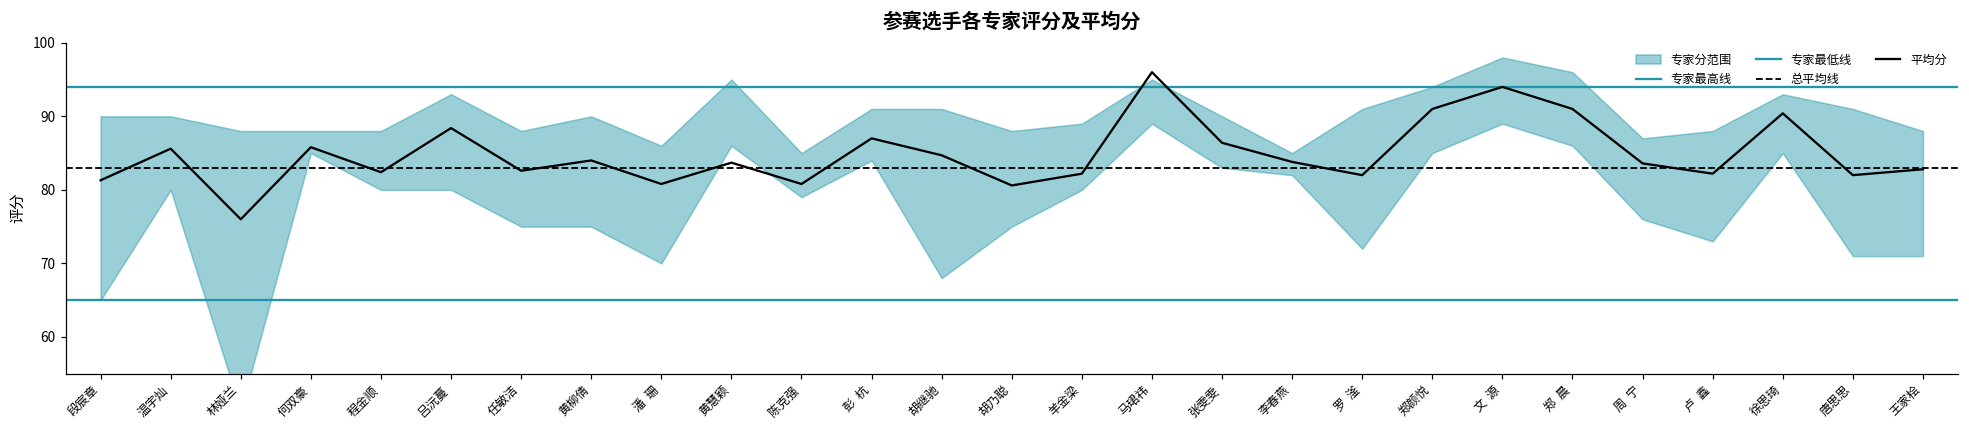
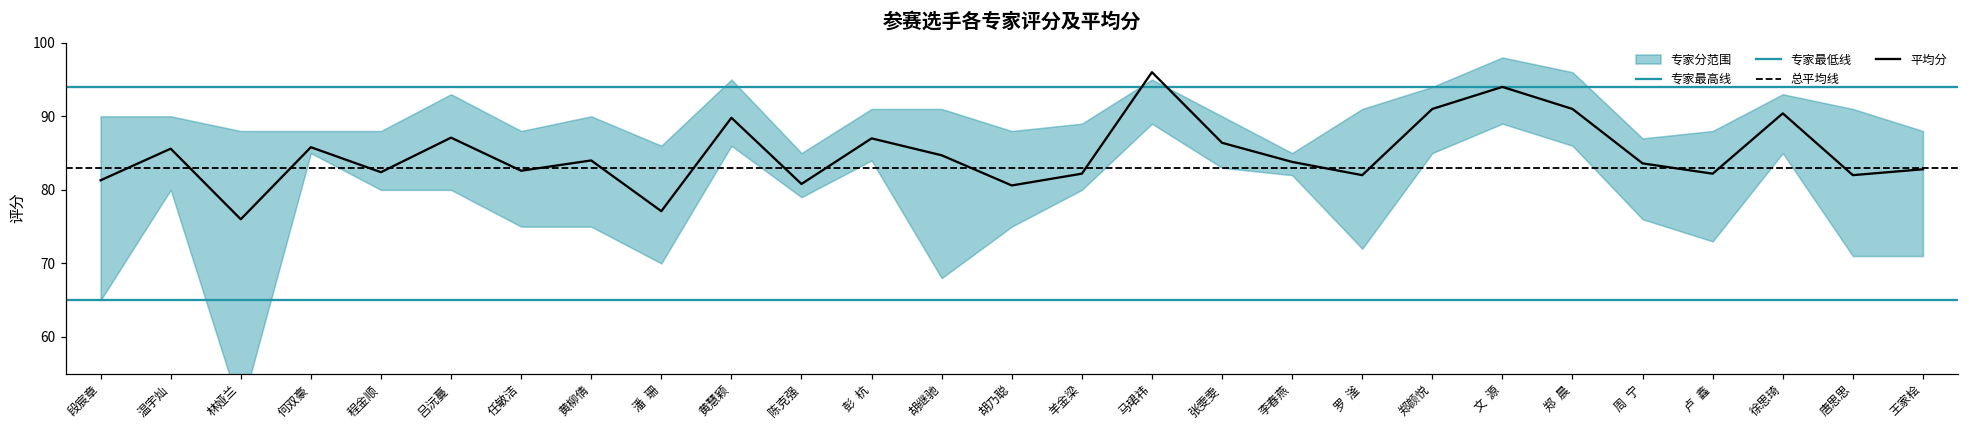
  {
    "平均分": {
      "段宸章": 81,
      "温宇灿": 86,
      "林娅兰": 76,
      "何双豪": 86,
      "程金顺": 82,
-     "吕沅蔓": 88,
+     "吕沅蔓": 87,
      "任敏洁": 83,
      "黄柳倩": 84,
-     "潘 珊": 81,
-     "黄慧颖": 84,
+     "潘 珊": 77,
+     "黄慧颖": 90,
      "陈克强": 81,
      "彭 杭": 87,
      "胡继驰": 85,
      "胡乃聪": 81,
      "羊金梁": 82,
      "马珺祎": 96,
      "张雯雯": 86,
      "李春燕": 84,
      "罗 滏": 82,
      "郑颜悦": 91,
      "文 源": 94,
      "郑 晨": 91,
      "周 宁": 84,
      "卢 鑫": 82,
      "徐思琦": 90,
      "唐思思": 82,
      "王家桧": 83
    }
  }
